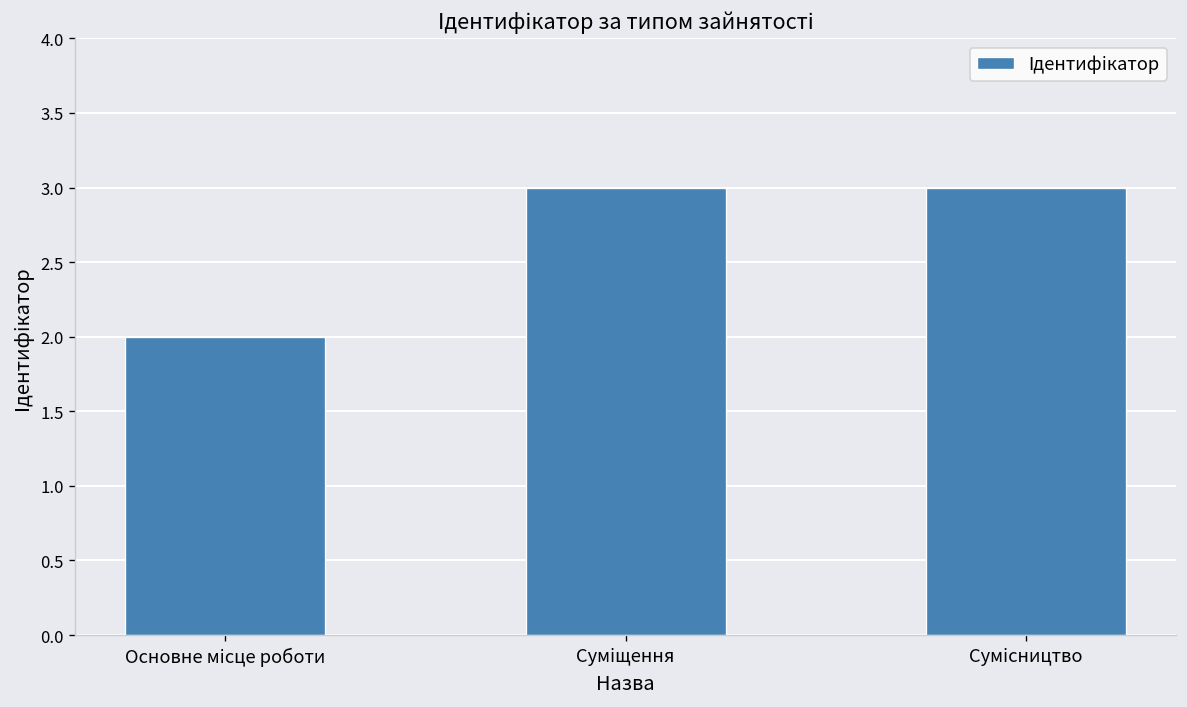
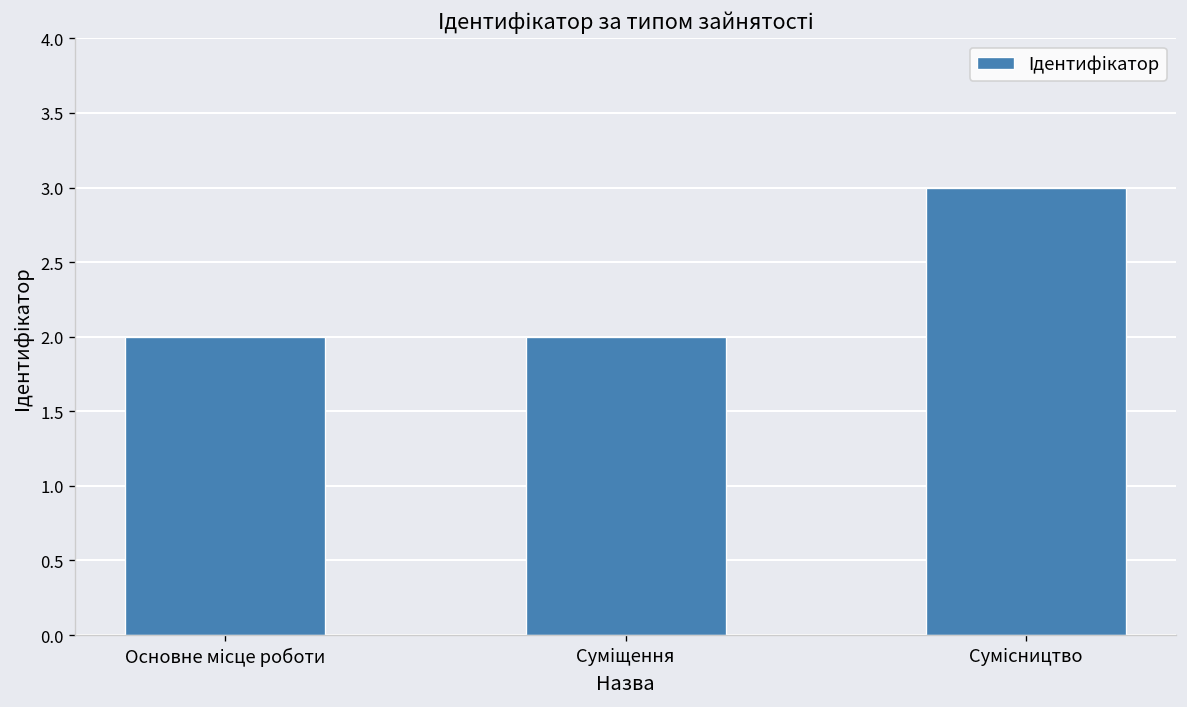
  {
    "Основне місце роботи": 2,
-   "Суміщення": 3,
+   "Суміщення": 2,
    "Сумісництво": 3
  }
